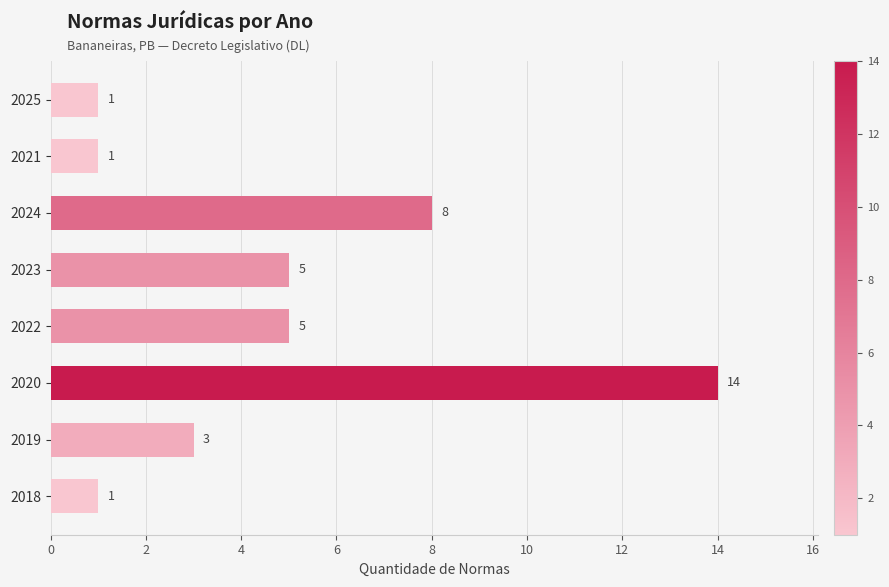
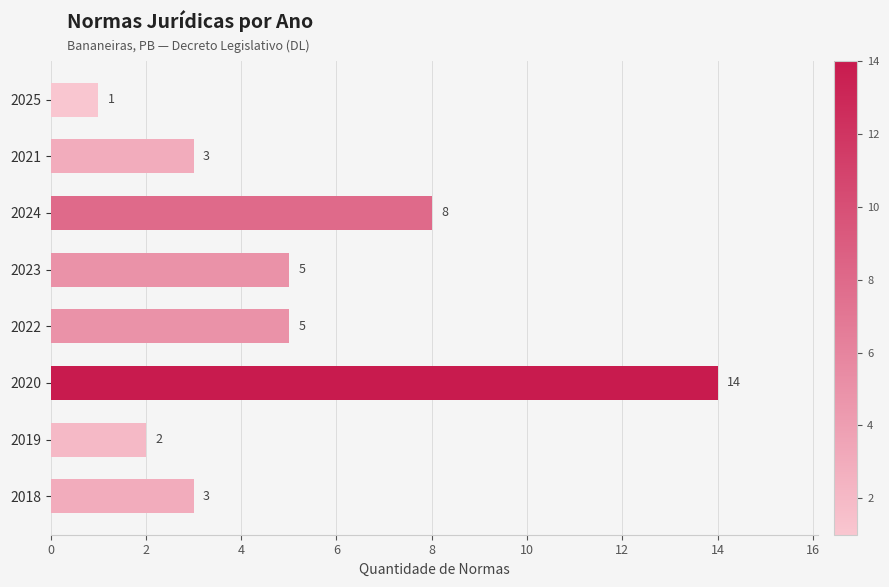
  {
    "2025": 1,
-   "2021": 1,
+   "2021": 3,
    "2024": 8,
    "2023": 5,
    "2022": 5,
    "2020": 14,
-   "2019": 3,
-   "2018": 1
+   "2019": 2,
+   "2018": 3
  }
